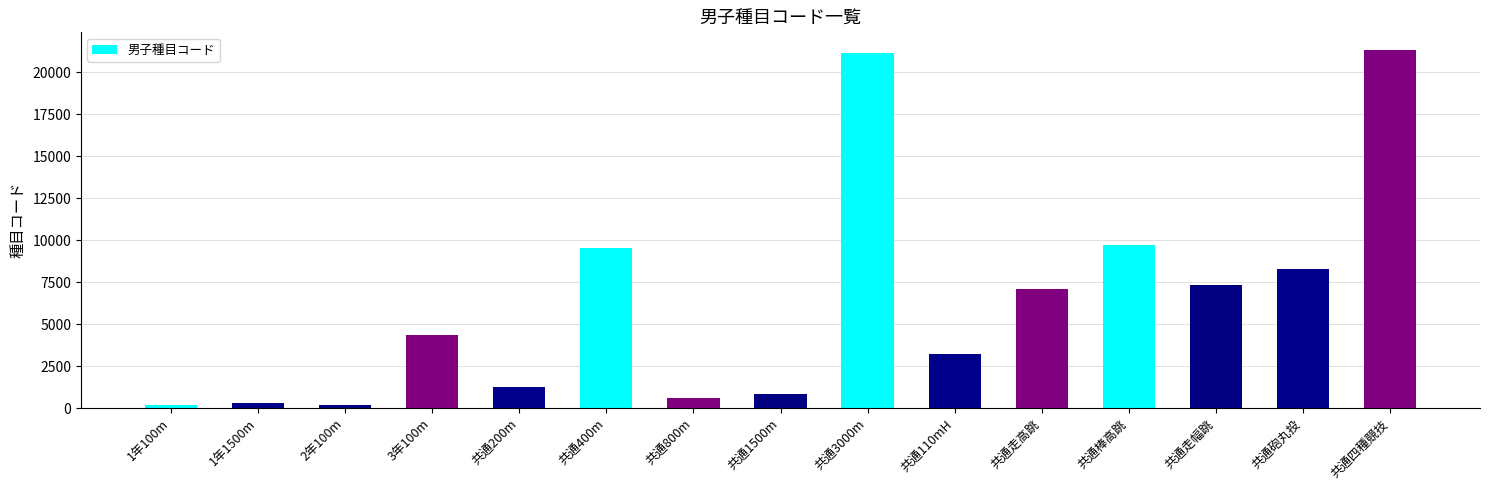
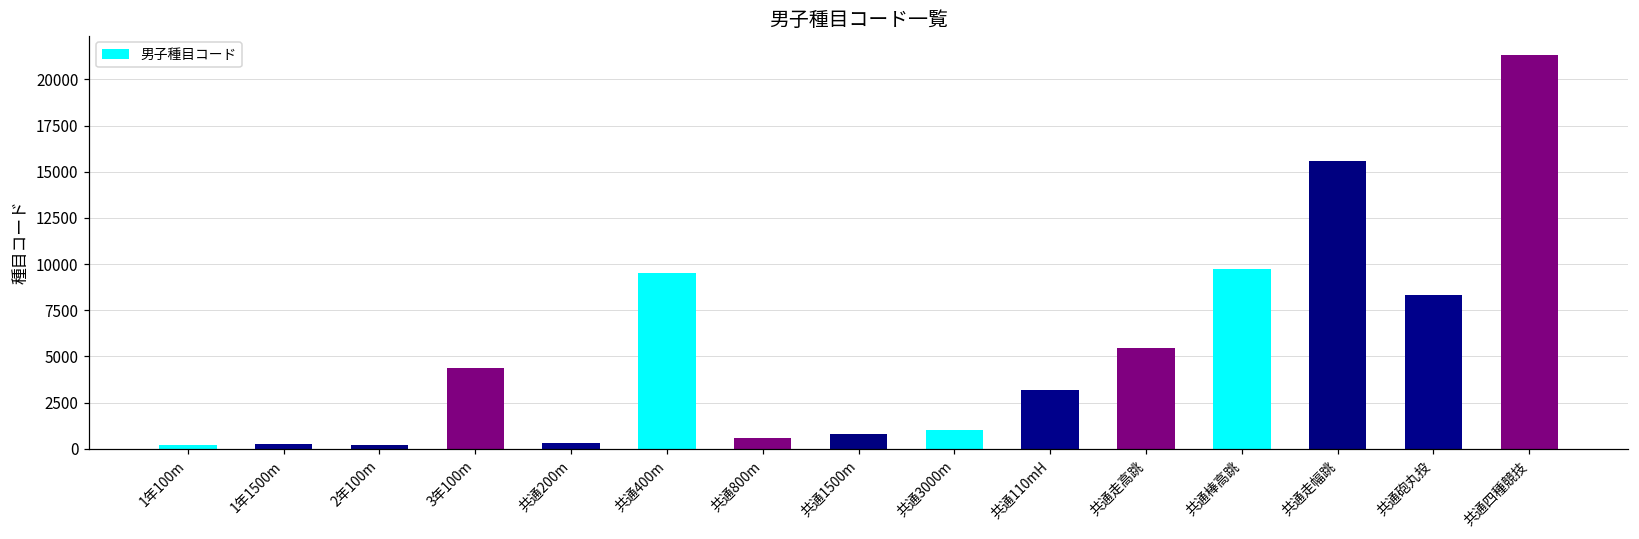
  {
    "1年100m": 200,
    "1年1500m": 300,
    "2年100m": 200,
    "3年100m": 4400,
-   "共通200m": 1300,
+   "共通200m": 300,
    "共通400m": 9500,
    "共通800m": 600,
    "共通1500m": 800,
-   "共通3000m": 21200,
+   "共通3000m": 1000,
    "共通110mH": 3200,
-   "共通走高跳": 7100,
+   "共通走高跳": 5500,
    "共通棒高跳": 9700,
-   "共通走幅跳": 7300,
+   "共通走幅跳": 15600,
    "共通砲丸投": 8300,
    "共通四種競技": 21300
  }
